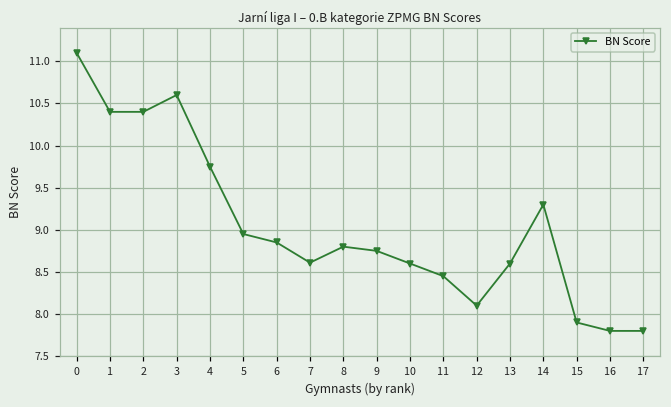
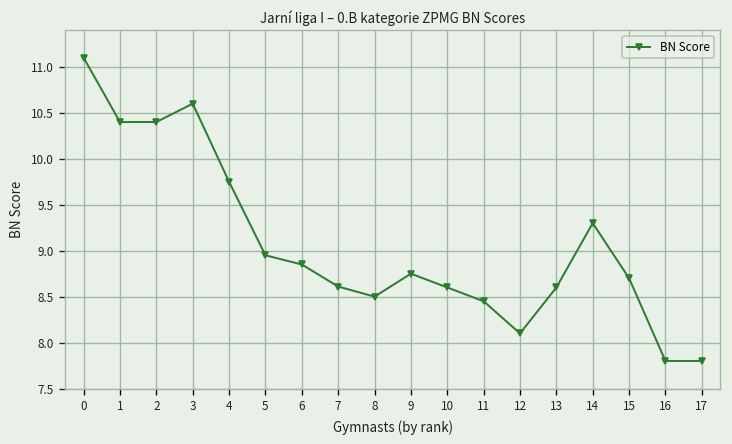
  {
    "0": 11.1,
    "1": 10.4,
    "2": 10.4,
    "3": 10.6,
    "4": 9.8,
    "5": 9.0,
    "6": 8.9,
    "7": 8.6,
-   "8": 8.8,
+   "8": 8.5,
    "9": 8.8,
    "10": 8.6,
    "11": 8.5,
    "12": 8.1,
    "13": 8.6,
    "14": 9.3,
-   "15": 7.9,
+   "15": 8.7,
    "16": 7.8,
    "17": 7.8
  }
